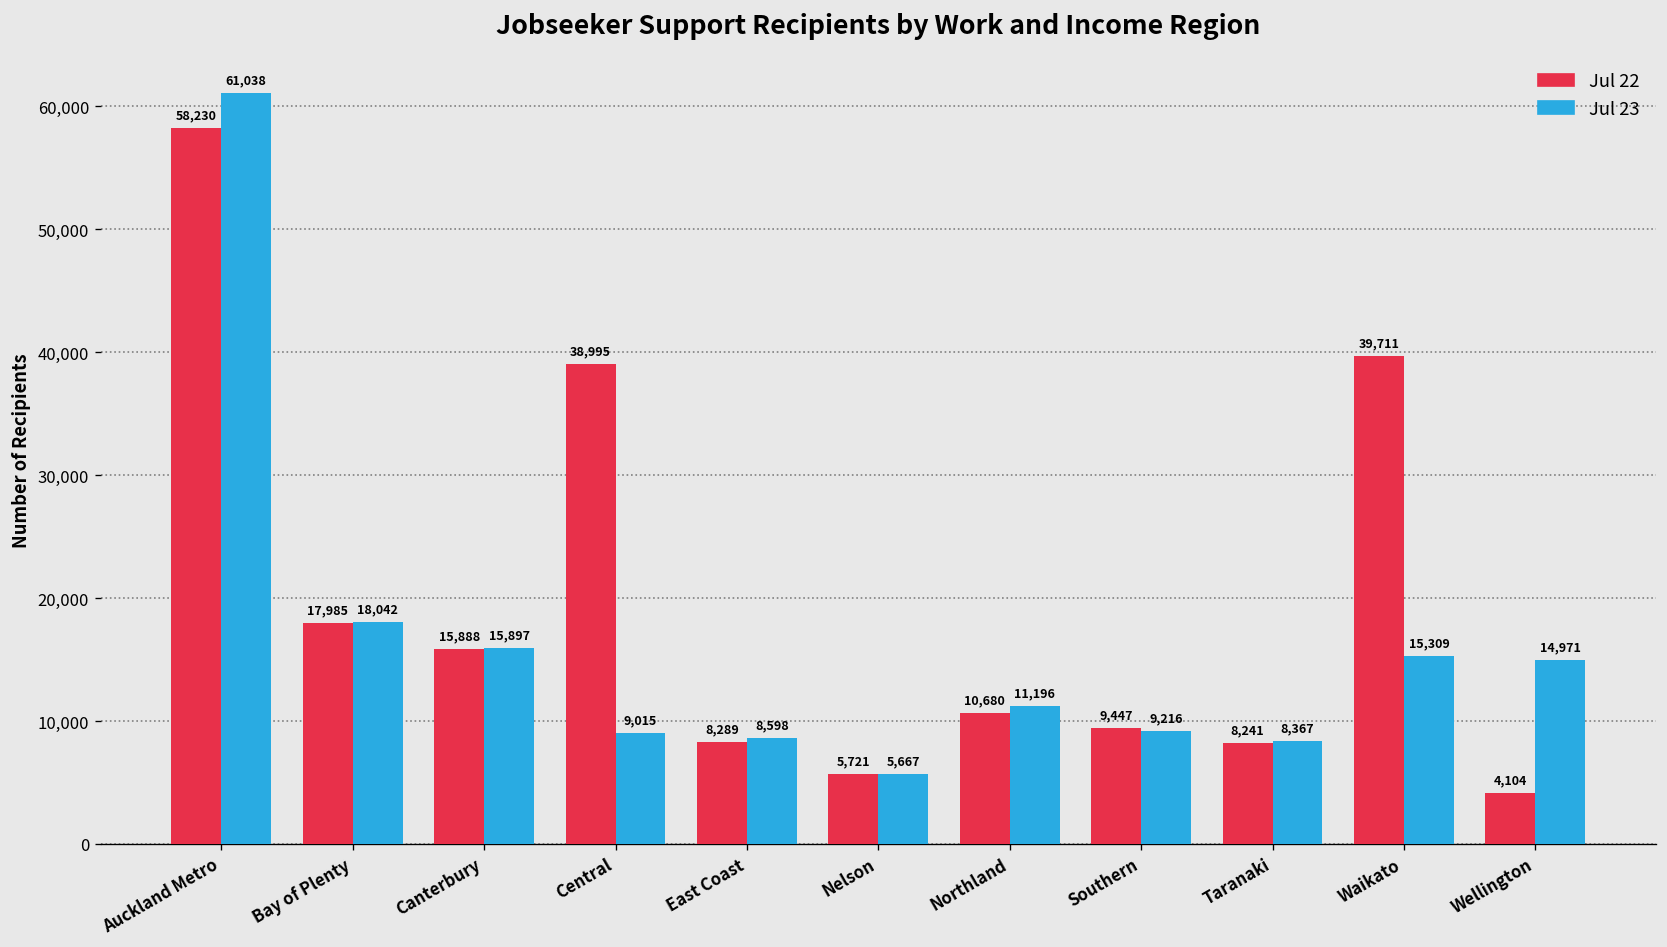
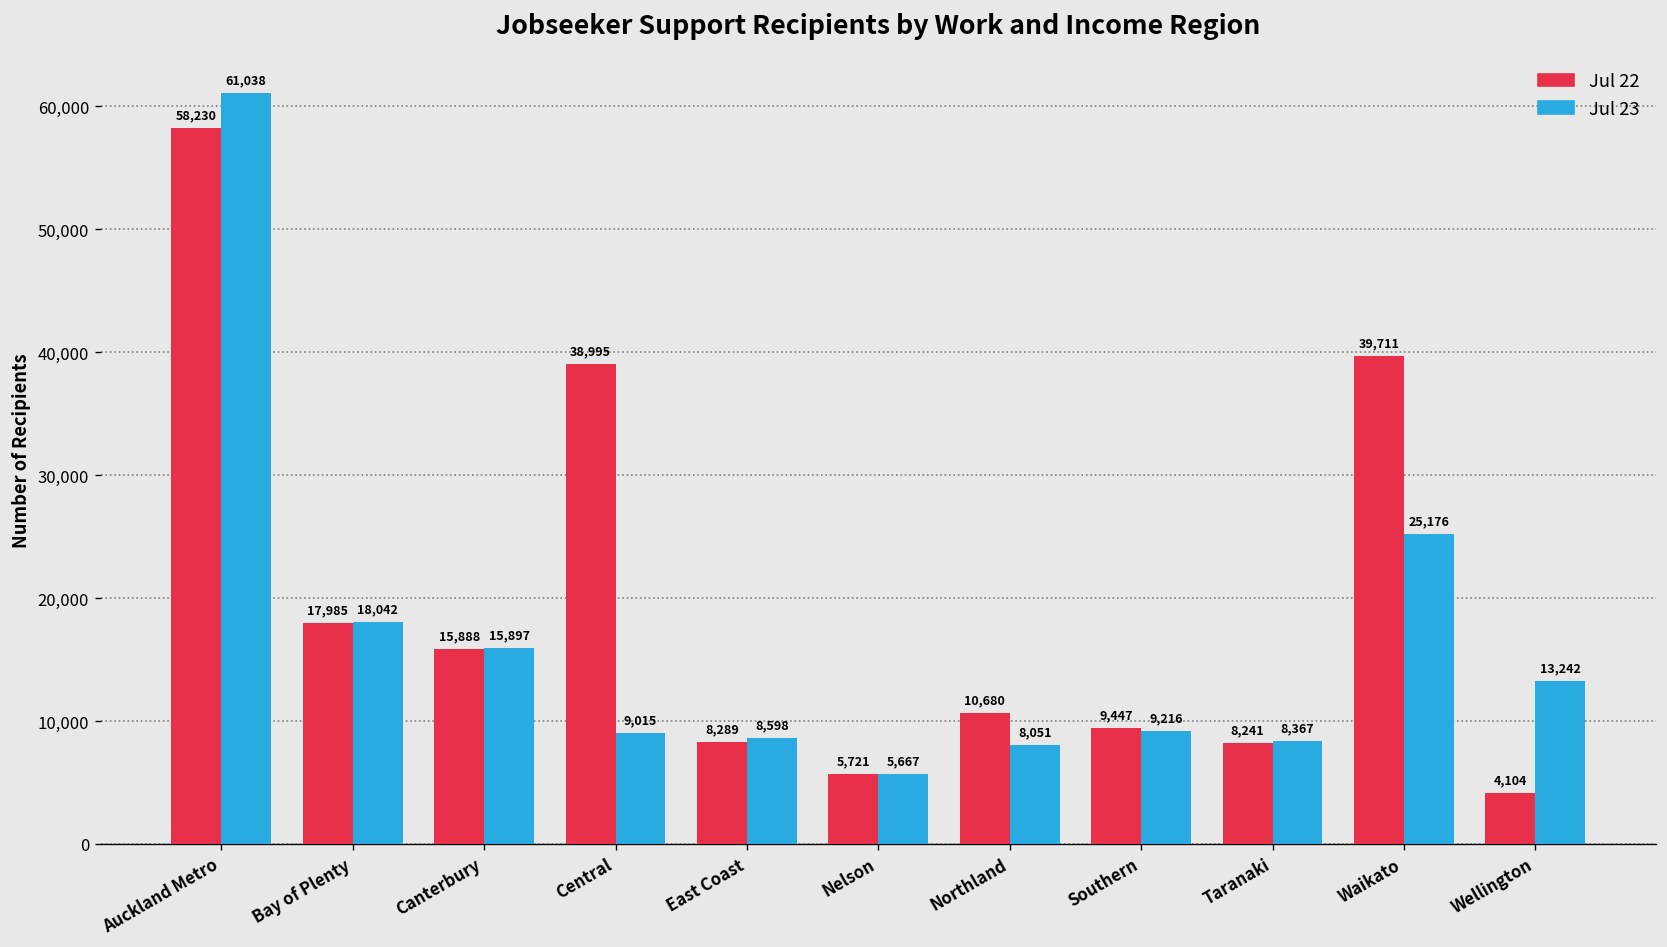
  {
    "Jul 22": {
      "Auckland Metro": "58,230",
      "Bay of Plenty": "17,985",
      "Canterbury": "15,888",
      "Central": "38,995",
      "East Coast": "8,289",
      "Nelson": "5,721",
      "Northland": "10,680",
      "Southern": "9,447",
      "Taranaki": "8,241",
      "Waikato": "39,711",
      "Wellington": "4,104"
    },
    "Jul 23": {
      "Auckland Metro": "61,038",
      "Bay of Plenty": "18,042",
      "Canterbury": "15,897",
      "Central": "9,015",
      "East Coast": "8,598",
      "Nelson": "5,667",
-     "Northland": "11,196",
+     "Northland": "8,051",
      "Southern": "9,216",
      "Taranaki": "8,367",
-     "Waikato": "15,309",
-     "Wellington": "14,971"
+     "Waikato": "25,176",
+     "Wellington": "13,242"
    }
  }
